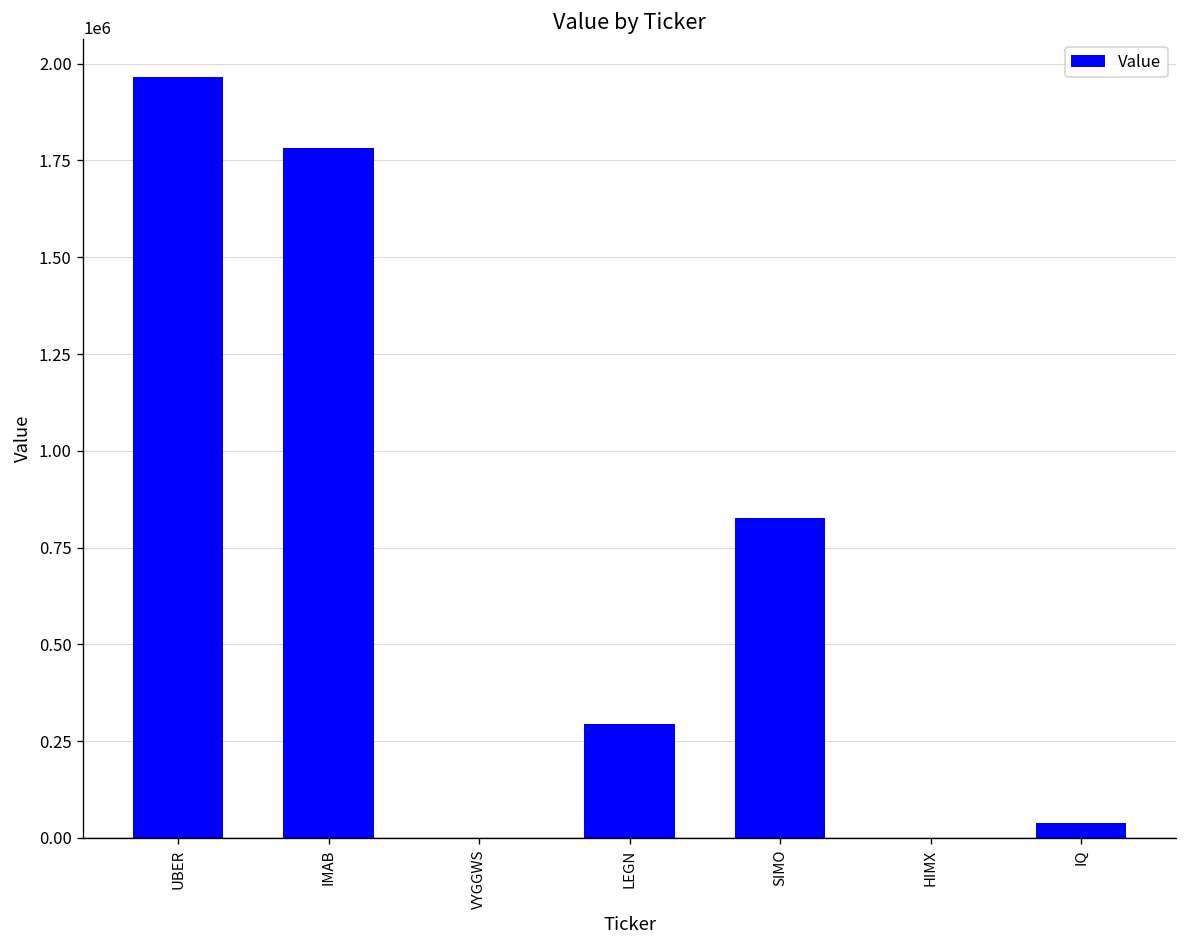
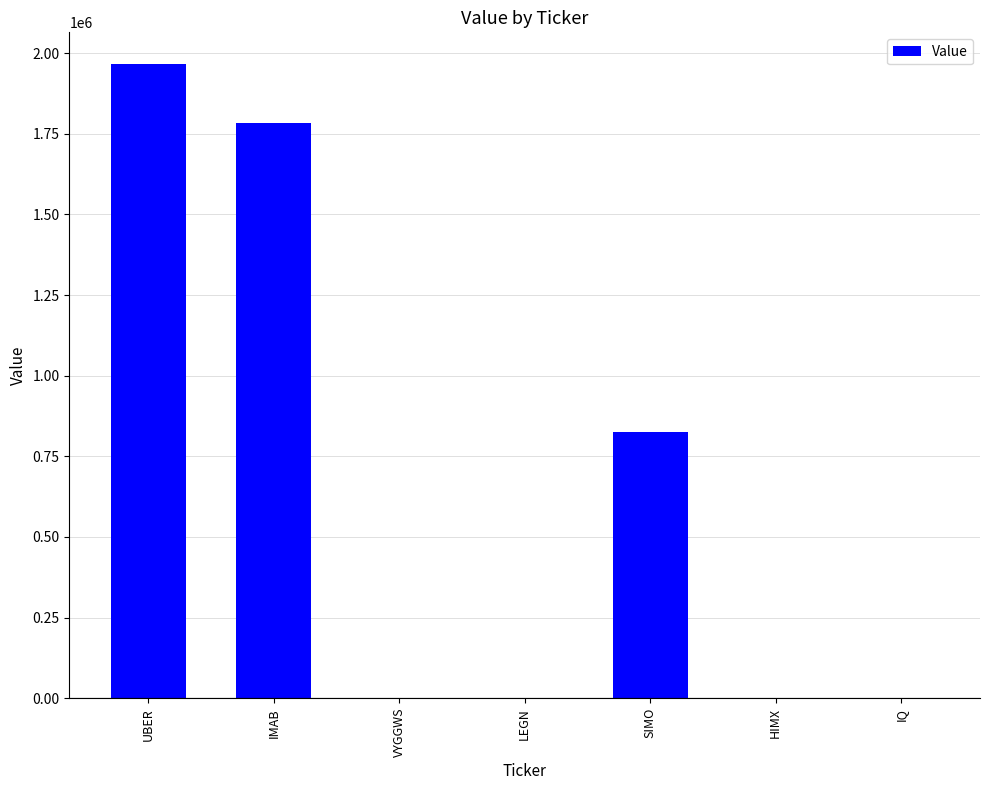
  {
    "UBER": 1970000,
    "IMAB": 1780000,
    "VYGGWS": 0,
-   "LEGN": 290000,
+   "LEGN": 0,
    "SIMO": 830000,
    "HIMX": 0,
-   "IQ": 40000
+   "IQ": 0
  }
